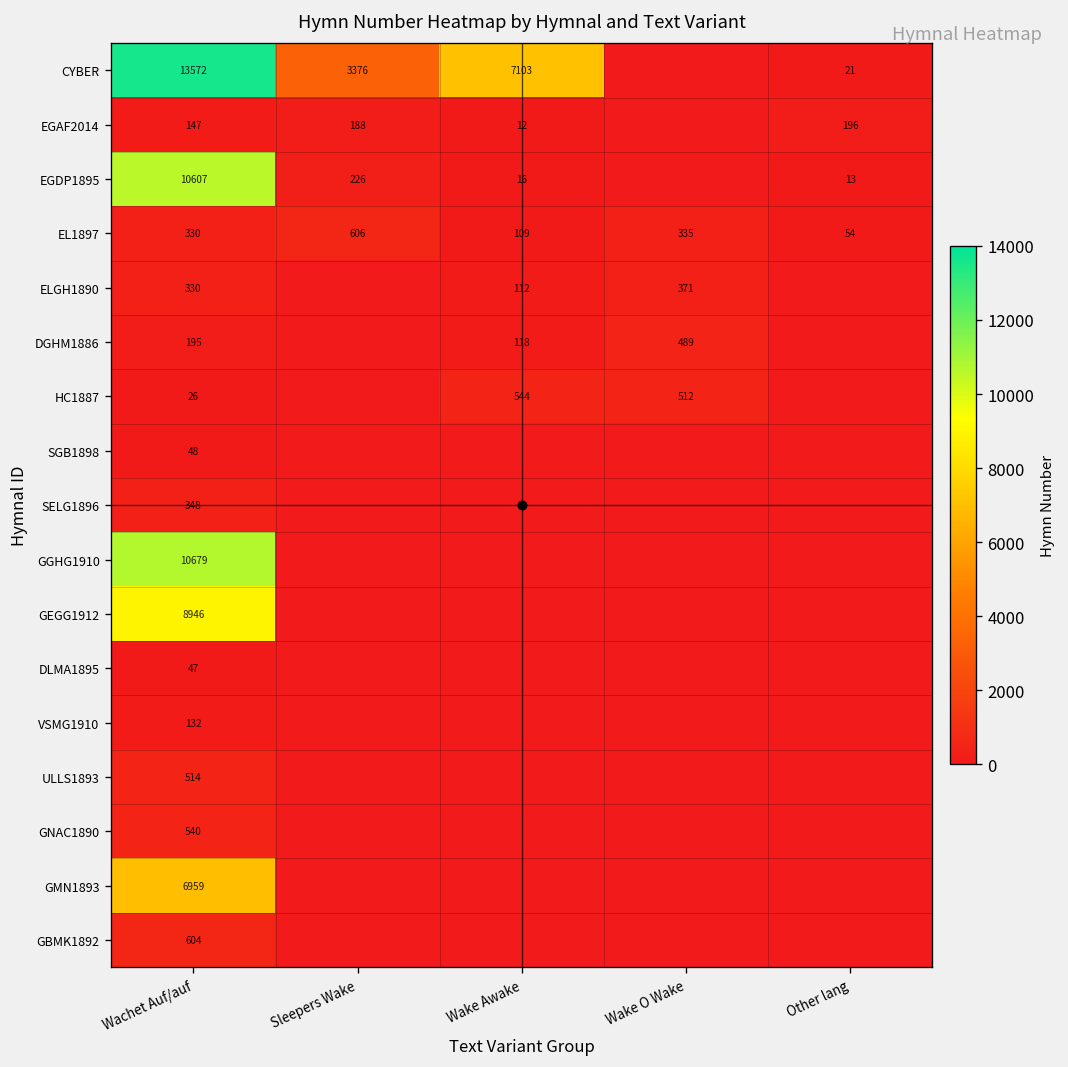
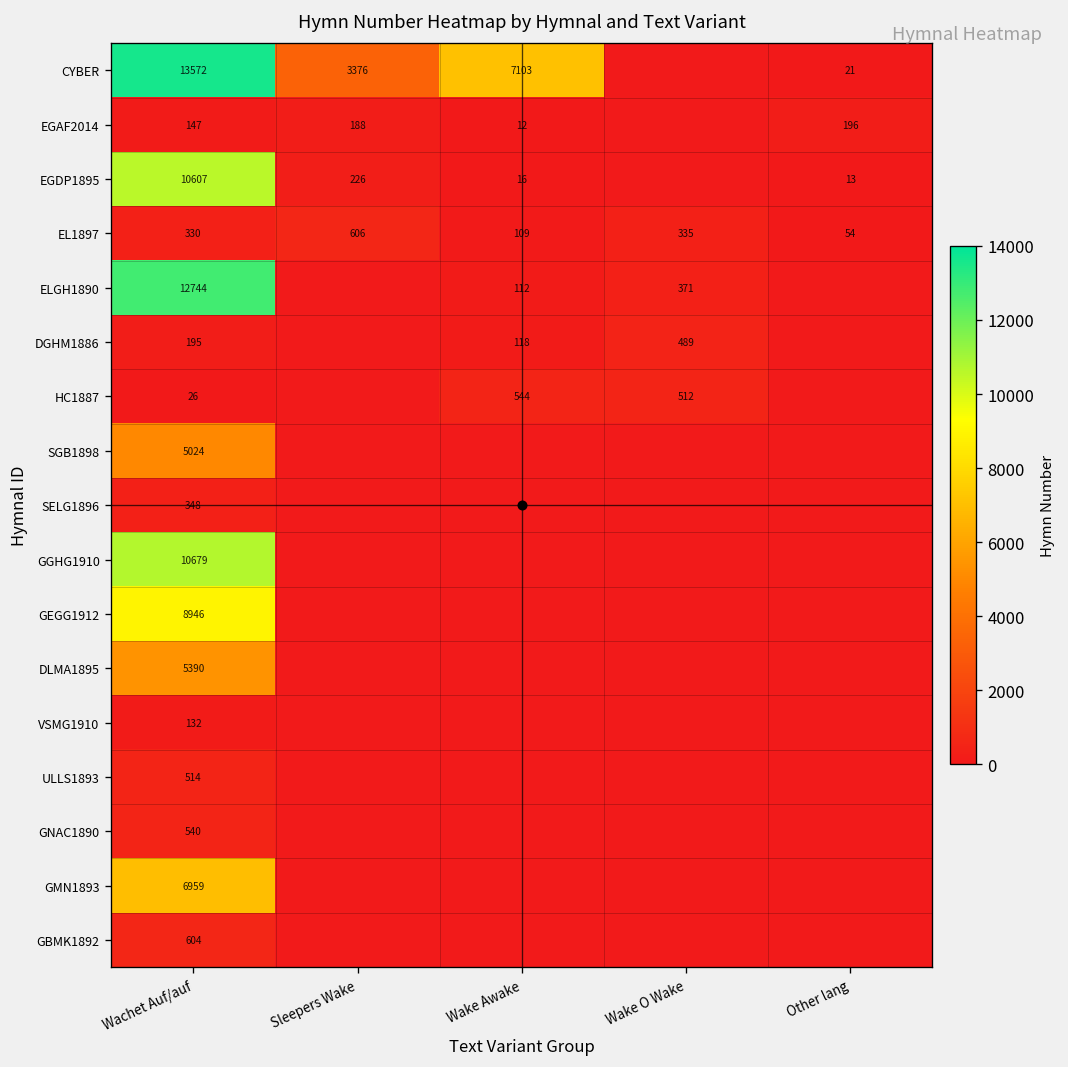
  {
    "CYBER": {
      "Wachet Auf/auf": 13572,
      "Sleepers Wake": 3376,
      "Wake Awake": 7103,
      "Other lang": 21
    },
    "EGAF2014": {
      "Wachet Auf/auf": 147,
      "Sleepers Wake": 188,
      "Wake Awake": 12,
      "Other lang": 196
    },
    "EGDP1895": {
      "Wachet Auf/auf": 10607,
      "Sleepers Wake": 226,
      "Wake Awake": 16,
      "Other lang": 13
    },
    "EL1897": {
      "Wachet Auf/auf": 330,
      "Sleepers Wake": 606,
      "Wake Awake": 109,
      "Wake O Wake": 335,
      "Other lang": 54
    },
    "ELGH1890": {
-     "Wachet Auf/auf": 330,
+     "Wachet Auf/auf": 12744,
      "Wake Awake": 112,
      "Wake O Wake": 371
    },
    "DGHM1886": {
      "Wachet Auf/auf": 195,
      "Wake Awake": 118,
      "Wake O Wake": 489
    },
    "HC1887": {
      "Wachet Auf/auf": 26,
      "Wake Awake": 544,
      "Wake O Wake": 512
    },
    "SGB1898": {
-     "Wachet Auf/auf": 48
+     "Wachet Auf/auf": 5024
    },
    "SELG1896": {
      "Wachet Auf/auf": 348
    },
    "GGHG1910": {
      "Wachet Auf/auf": 10679
    },
    "GEGG1912": {
      "Wachet Auf/auf": 8946
    },
    "DLMA1895": {
-     "Wachet Auf/auf": 47
+     "Wachet Auf/auf": 5390
    },
    "VSMG1910": {
      "Wachet Auf/auf": 132
    },
    "ULLS1893": {
      "Wachet Auf/auf": 514
    },
    "GNAC1890": {
      "Wachet Auf/auf": 540
    },
    "GMN1893": {
      "Wachet Auf/auf": 6959
    },
    "GBMK1892": {
      "Wachet Auf/auf": 604
    }
  }
